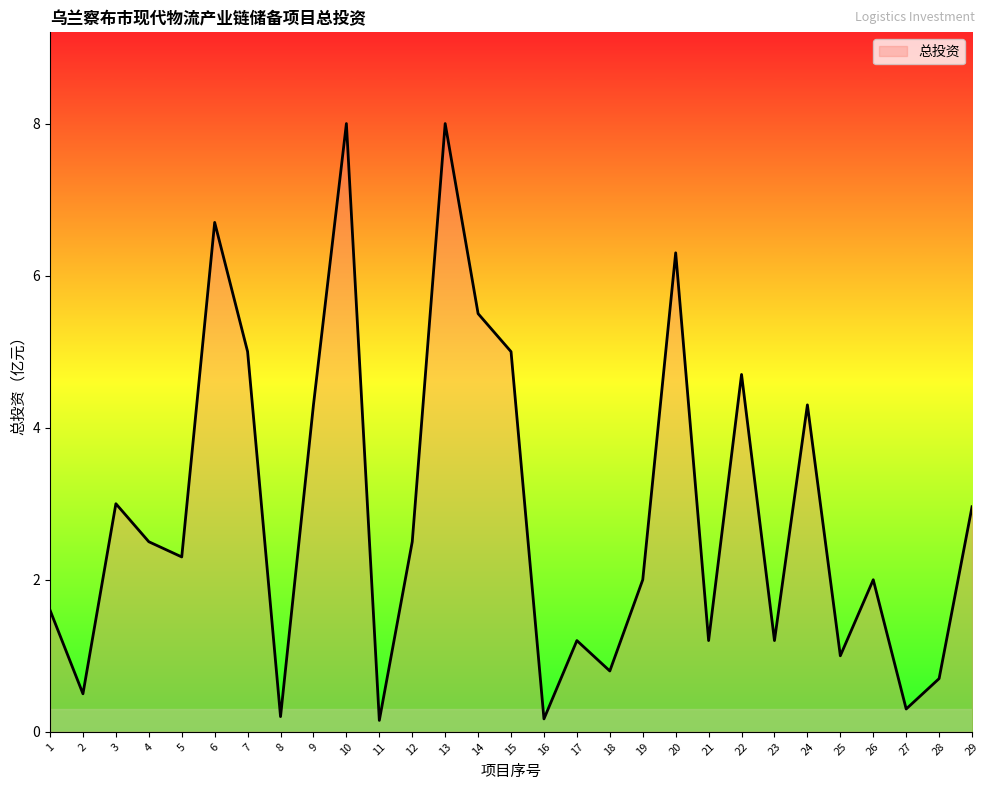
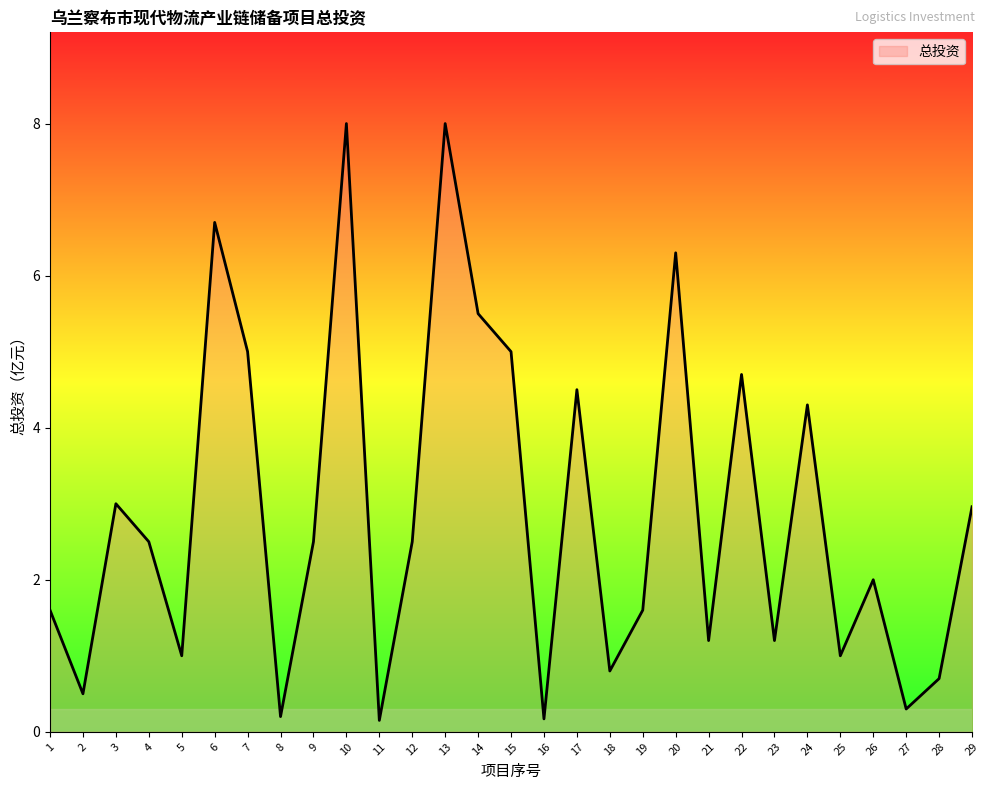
  {
    "1": 1.6,
    "2": 0.5,
    "3": 3.0,
    "4": 2.5,
-   "5": 2.3,
+   "5": 1.0,
    "6": 6.7,
    "7": 5.0,
-   "9": 4.3,
+   "9": 2.5,
    "10": 8.0,
    "12": 2.5,
    "13": 8.0,
    "14": 5.5,
    "15": 5.0,
-   "17": 1.2,
+   "17": 4.5,
    "18": 0.8,
-   "19": 2.0,
+   "19": 1.6,
    "20": 6.3,
    "21": 1.2,
    "22": 4.7,
    "23": 1.2,
    "24": 4.3,
    "25": 1.0,
    "26": 2.0,
    "28": 0.7,
    "29": 3.0
  }
